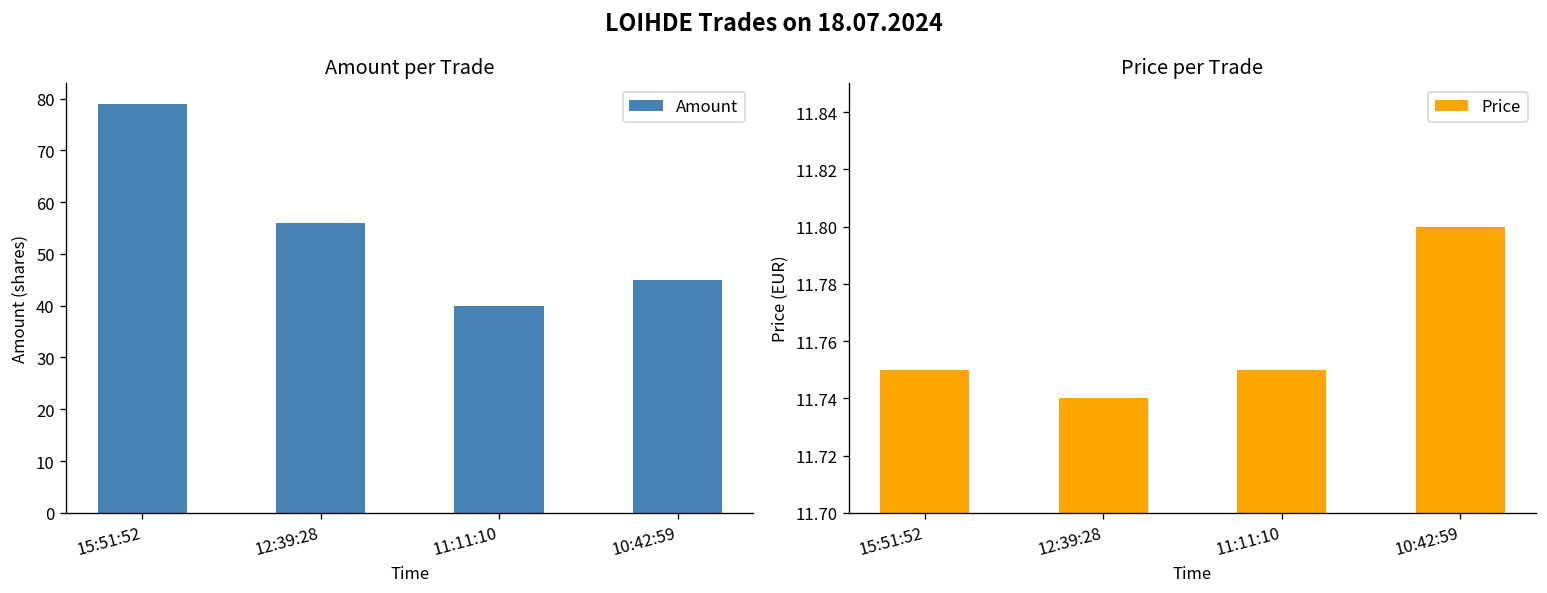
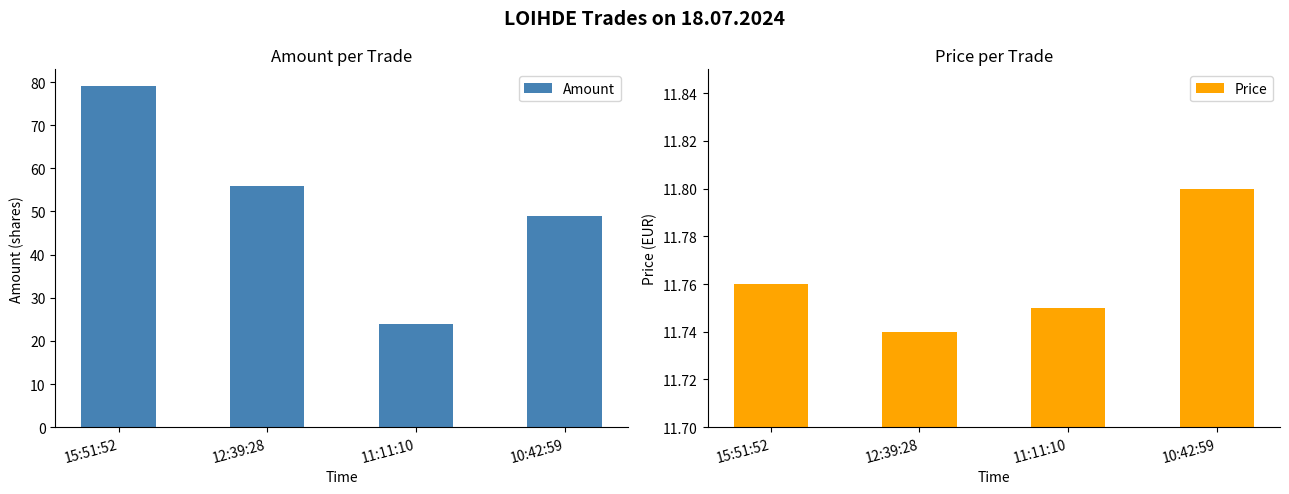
  {
    "Amount per Trade": {
      "15:51:52": 79,
      "12:39:28": 56,
-     "11:11:10": 40,
-     "10:42:59": 45
+     "11:11:10": 24,
+     "10:42:59": 49
    },
    "Price per Trade": {
-     "15:51:52": 11.75,
+     "15:51:52": 11.76,
      "12:39:28": 11.74,
      "11:11:10": 11.75,
      "10:42:59": 11.80
    }
  }
